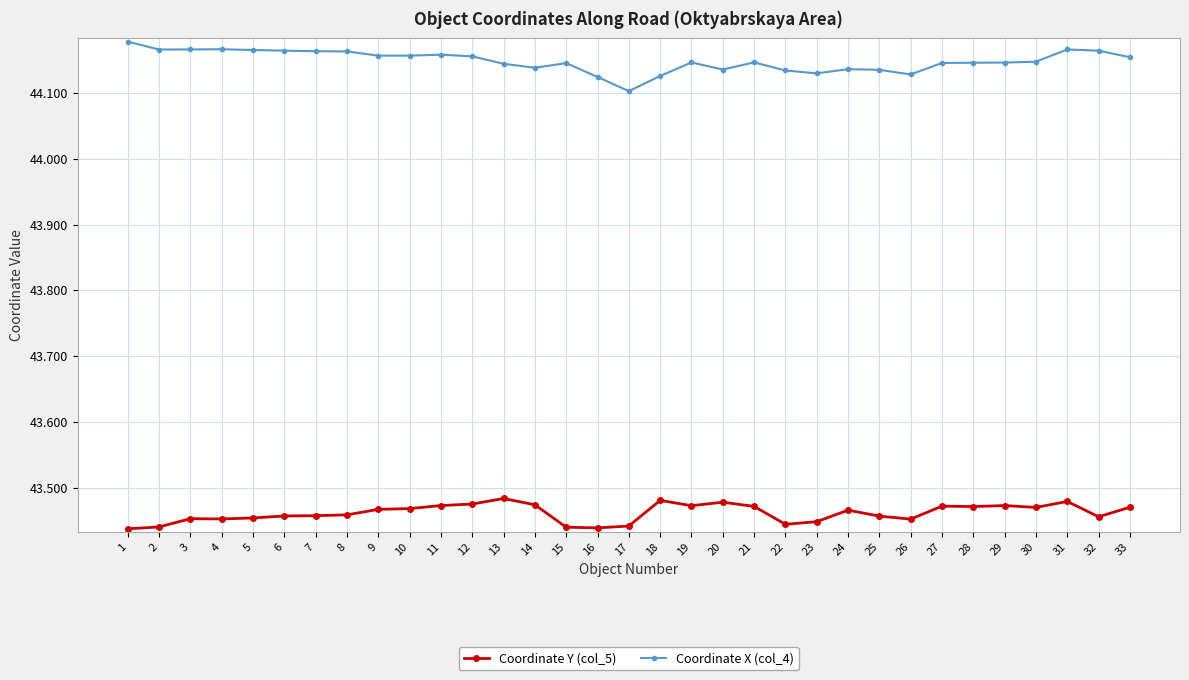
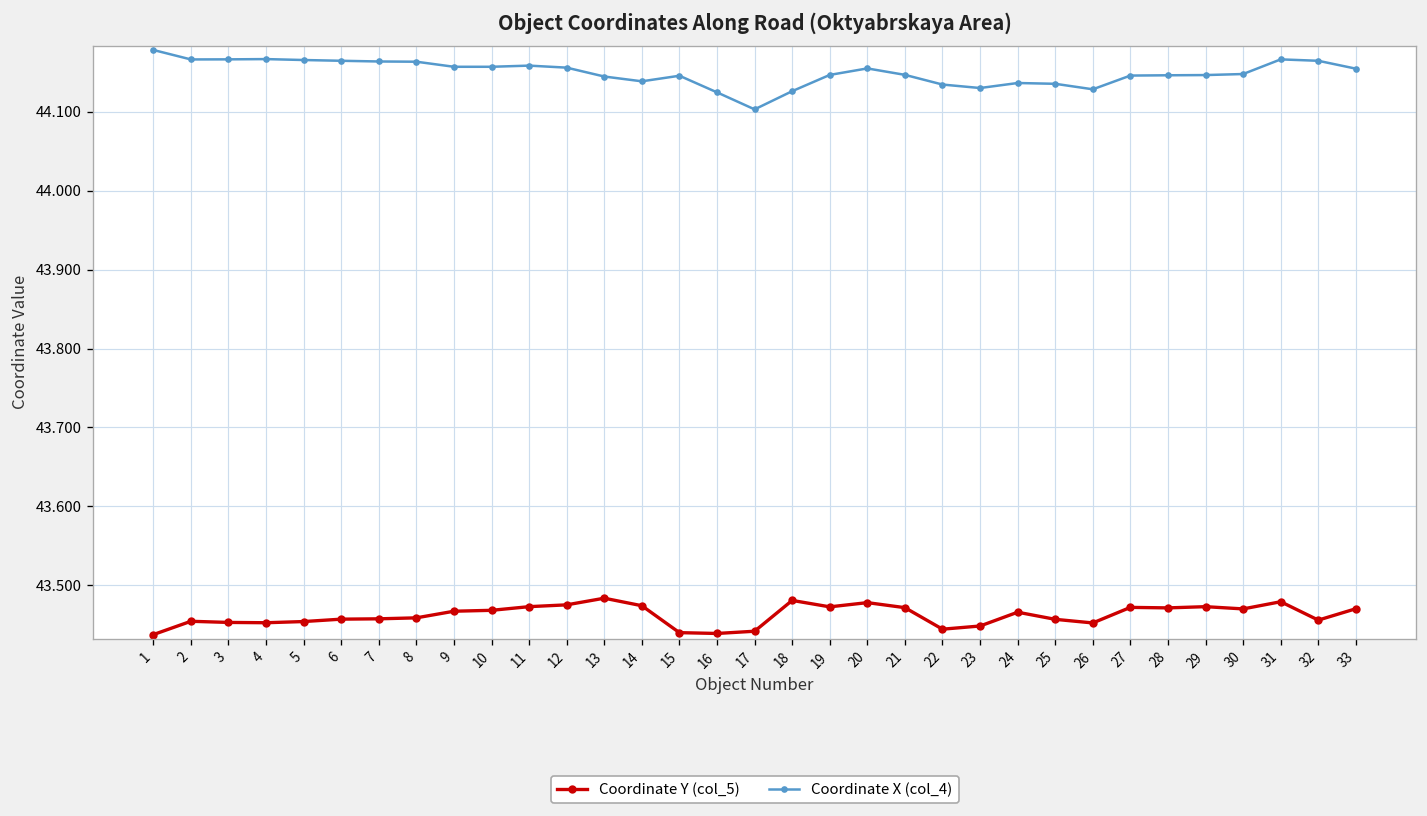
  {
    "Coordinate Y (col_5)": {
      "1": 43.44,
-     "2": 43.44,
+     "2": 43.45,
      "3": 43.45,
      "4": 43.45,
      "5": 43.45,
      "6": 43.46,
      "7": 43.46,
      "8": 43.46,
      "9": 43.47,
      "10": 43.47,
      "11": 43.47,
      "12": 43.48,
      "13": 43.48,
      "14": 43.47,
      "15": 43.44,
      "16": 43.44,
      "17": 43.44,
      "18": 43.48,
      "19": 43.47,
      "20": 43.48,
      "21": 43.47,
      "22": 43.44,
      "23": 43.45,
      "24": 43.47,
      "25": 43.46,
      "26": 43.45,
      "27": 43.47,
      "28": 43.47,
      "29": 43.47,
      "30": 43.47,
      "31": 43.48,
      "32": 43.46,
      "33": 43.47
    },
    "Coordinate X (col_4)": {
      "1": 44.18,
      "2": 44.17,
      "3": 44.17,
      "4": 44.17,
      "5": 44.17,
      "6": 44.16,
      "7": 44.16,
      "8": 44.16,
      "9": 44.16,
      "10": 44.16,
      "11": 44.16,
      "12": 44.16,
      "13": 44.14,
      "14": 44.14,
      "15": 44.15,
      "16": 44.12,
      "17": 44.10,
      "18": 44.13,
      "19": 44.15,
-     "20": 44.14,
+     "20": 44.16,
      "21": 44.15,
      "22": 44.13,
      "23": 44.13,
      "24": 44.14,
      "25": 44.14,
      "26": 44.13,
      "27": 44.15,
      "28": 44.15,
      "29": 44.15,
      "30": 44.15,
      "31": 44.17,
      "32": 44.16,
      "33": 44.15
    }
  }
